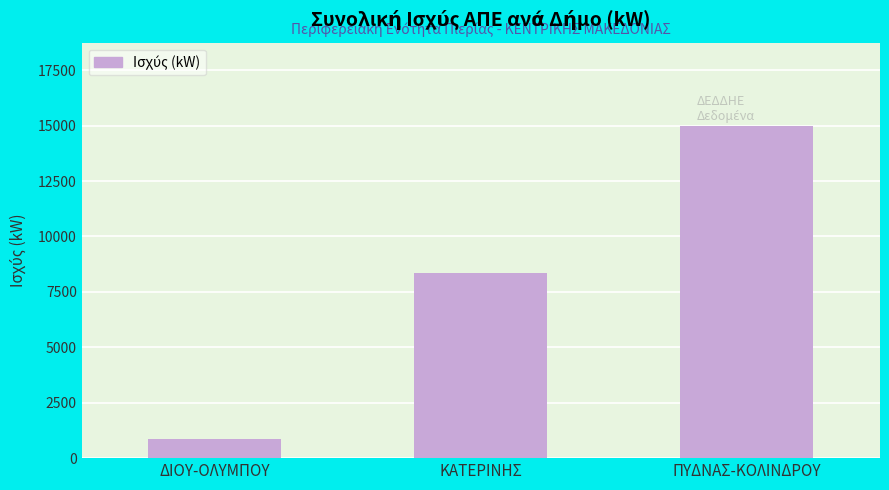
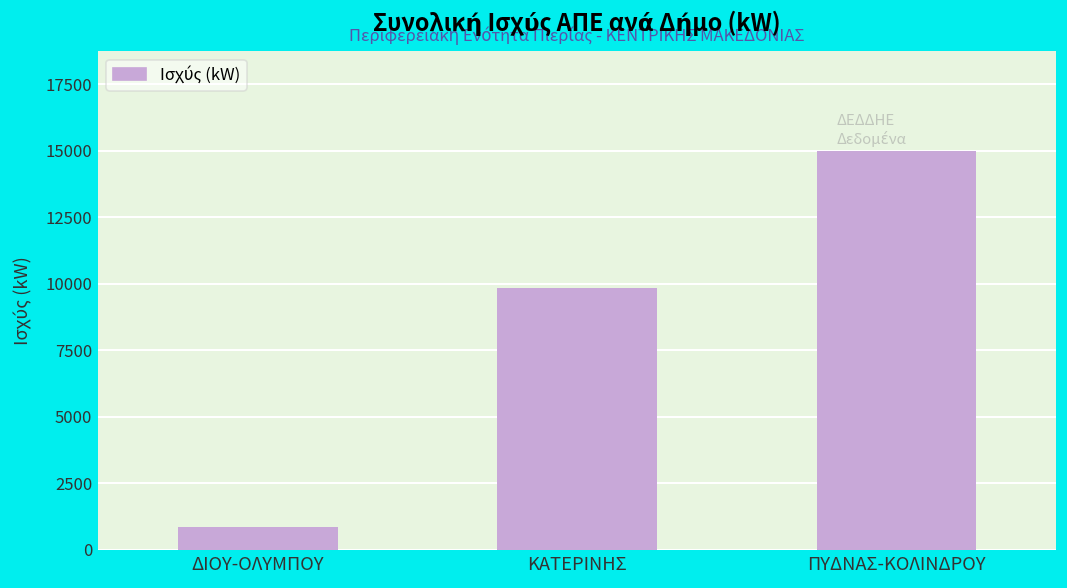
  {
    "ΔΙΟΥ-ΟΛΥΜΠΟΥ": 800,
-   "ΚΑΤΕΡΙΝΗΣ": 8300,
+   "ΚΑΤΕΡΙΝΗΣ": 9800,
    "ΠΥΔΝΑΣ-ΚΟΛΙΝΔΡΟΥ": 15000
  }
